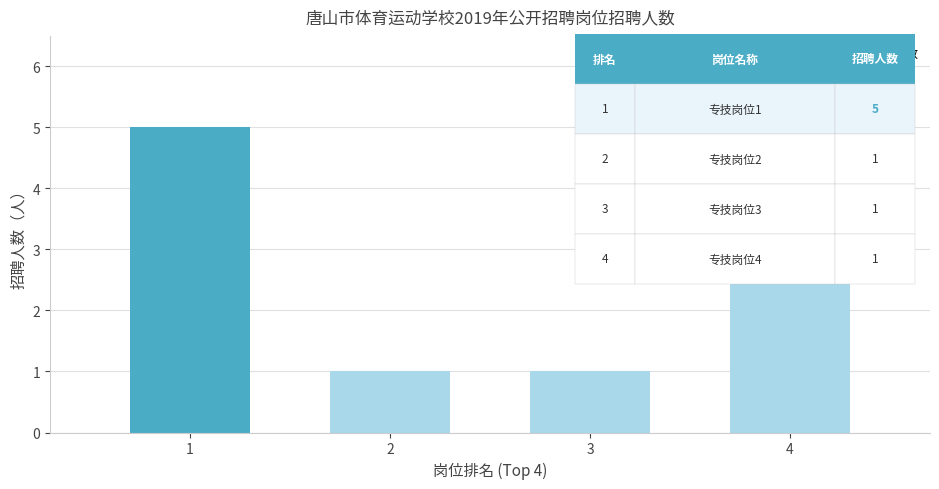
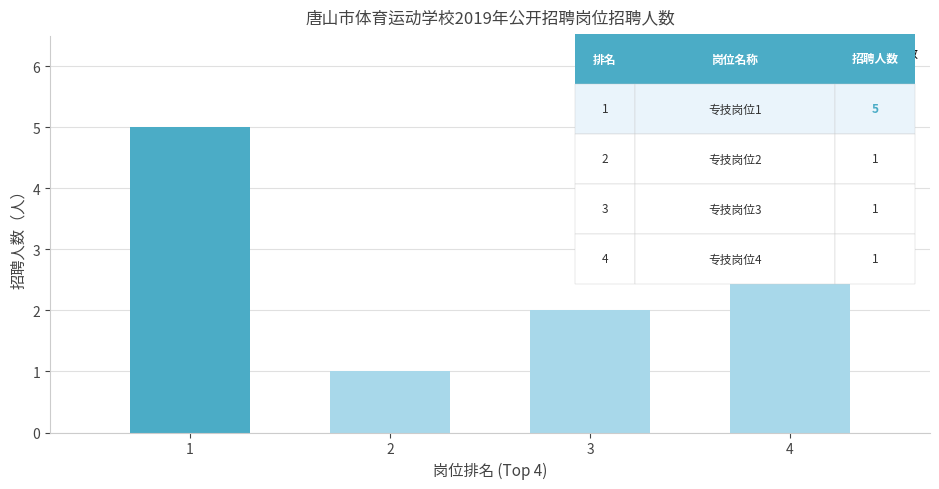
  {
    "1": 5,
    "2": 1,
-   "3": 1,
+   "3": 2,
    "4": 4
  }
